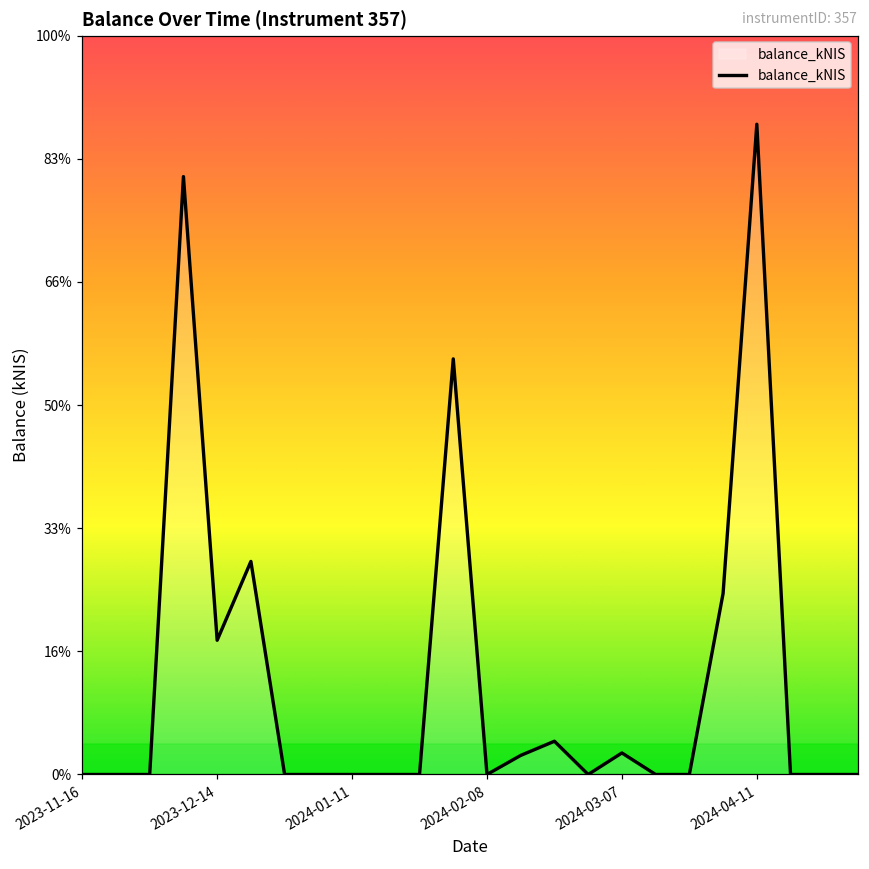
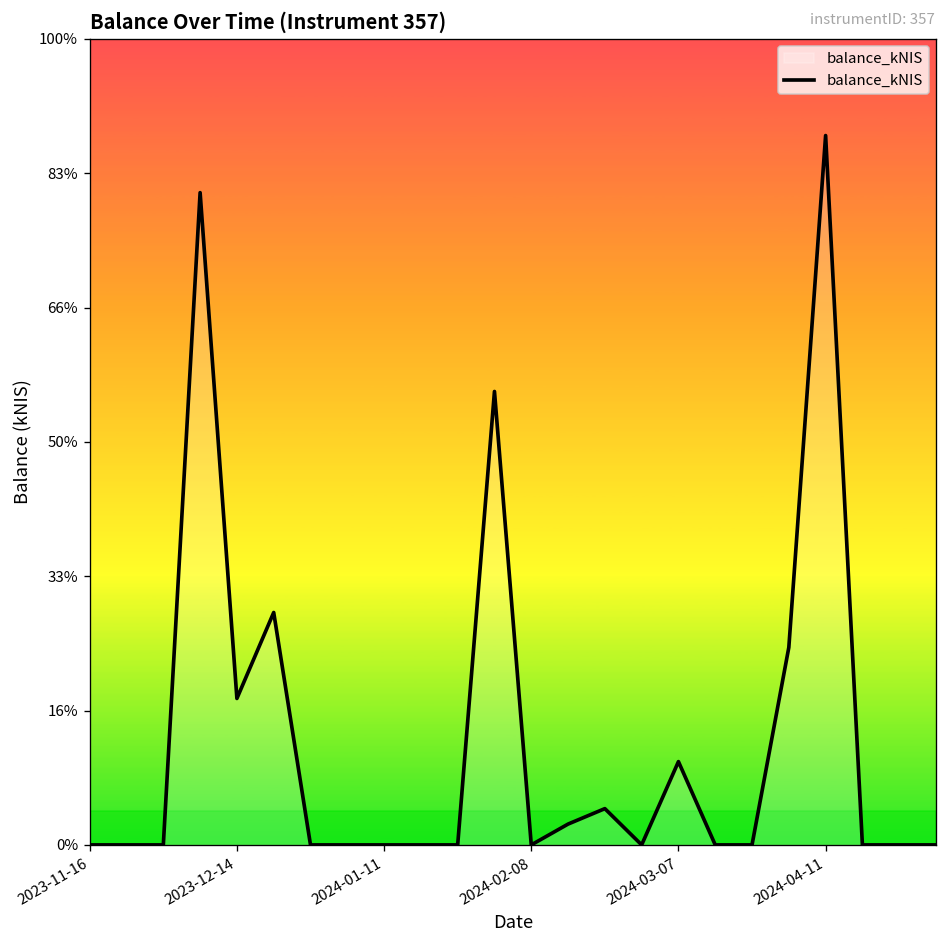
  {
    "2023-11-16": "0%",
    "2023-12-14": "18%",
    "2024-01-11": "0%",
    "2024-02-08": "0%",
-   "2024-03-07": "3%",
+   "2024-03-07": "10%",
    "2024-04-11": "88%"
  }
